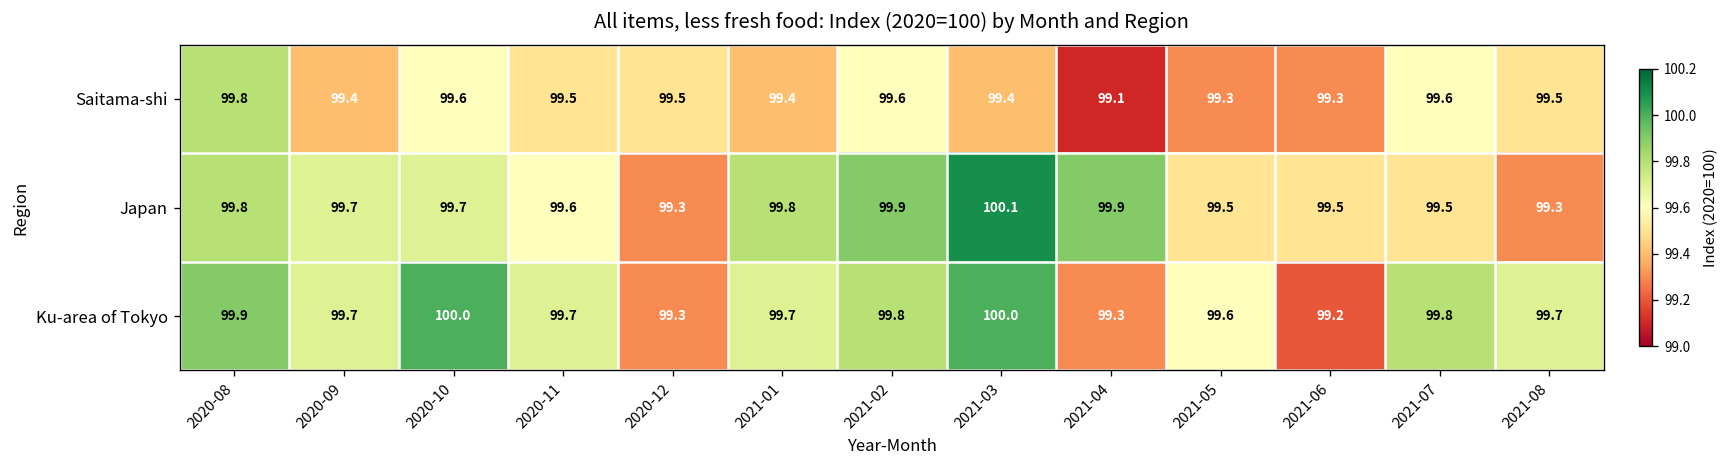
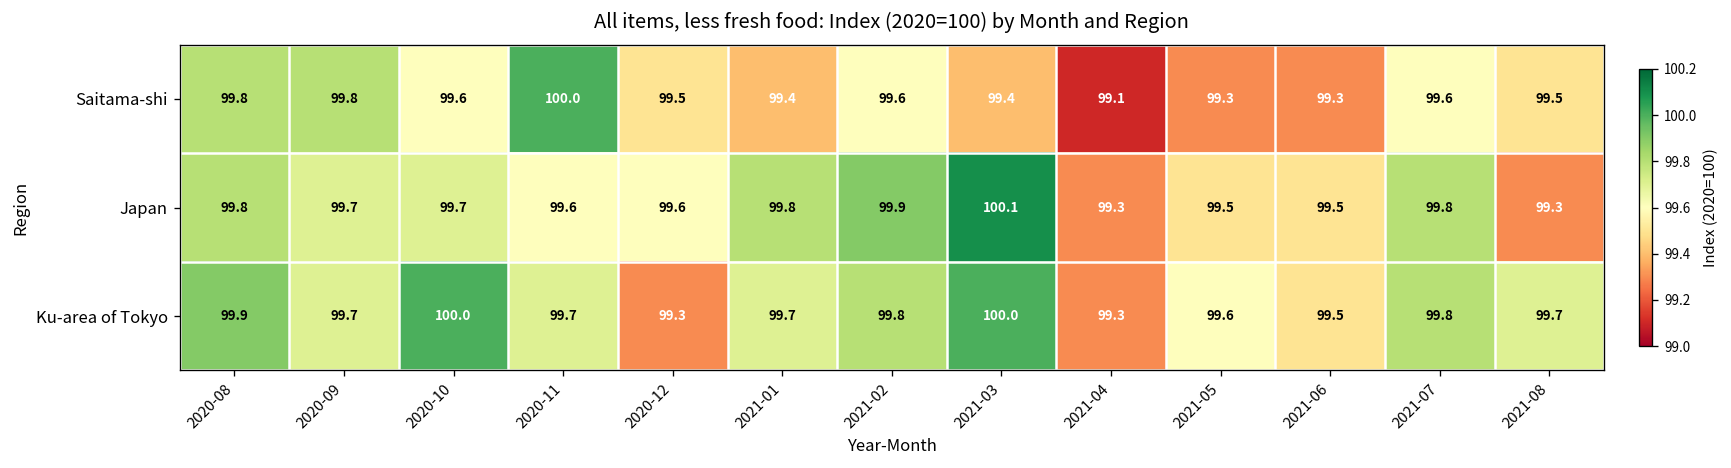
  {
    "Saitama-shi": {
      "2020-08": 99.8,
-     "2020-09": 99.4,
+     "2020-09": 99.8,
      "2020-10": 99.6,
-     "2020-11": 99.5,
+     "2020-11": 100.0,
      "2020-12": 99.5,
      "2021-01": 99.4,
      "2021-02": 99.6,
      "2021-03": 99.4,
      "2021-04": 99.1,
      "2021-05": 99.3,
      "2021-06": 99.3,
      "2021-07": 99.6,
      "2021-08": 99.5
    },
    "Japan": {
      "2020-08": 99.8,
      "2020-09": 99.7,
      "2020-10": 99.7,
      "2020-11": 99.6,
-     "2020-12": 99.3,
+     "2020-12": 99.6,
      "2021-01": 99.8,
      "2021-02": 99.9,
      "2021-03": 100.1,
-     "2021-04": 99.9,
+     "2021-04": 99.3,
      "2021-05": 99.5,
      "2021-06": 99.5,
-     "2021-07": 99.5,
+     "2021-07": 99.8,
      "2021-08": 99.3
    },
    "Ku-area of Tokyo": {
      "2020-08": 99.9,
      "2020-09": 99.7,
      "2020-10": 100.0,
      "2020-11": 99.7,
      "2020-12": 99.3,
      "2021-01": 99.7,
      "2021-02": 99.8,
      "2021-03": 100.0,
      "2021-04": 99.3,
      "2021-05": 99.6,
-     "2021-06": 99.2,
+     "2021-06": 99.5,
      "2021-07": 99.8,
      "2021-08": 99.7
    }
  }
